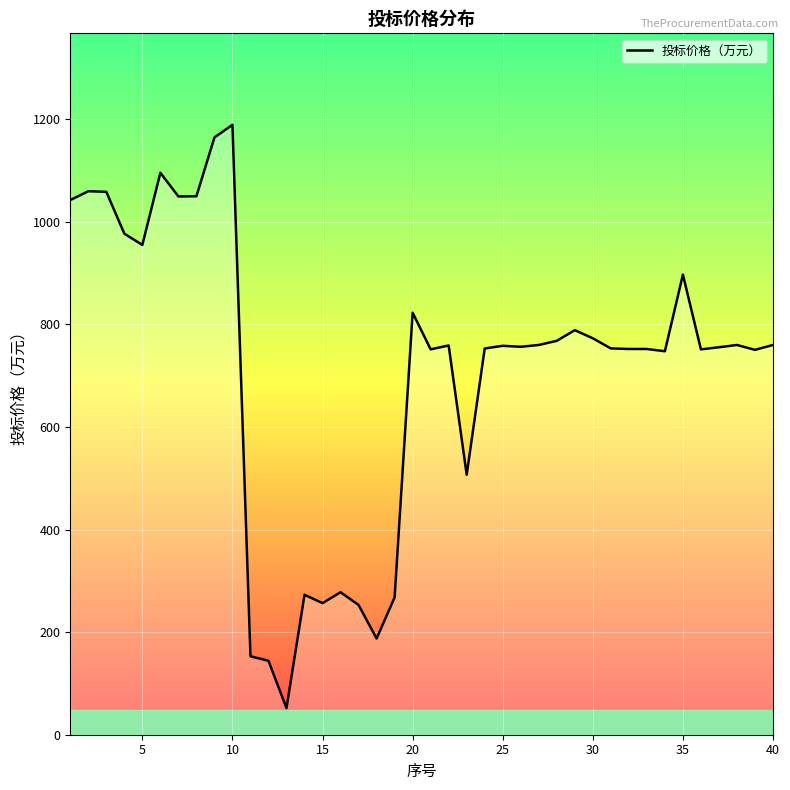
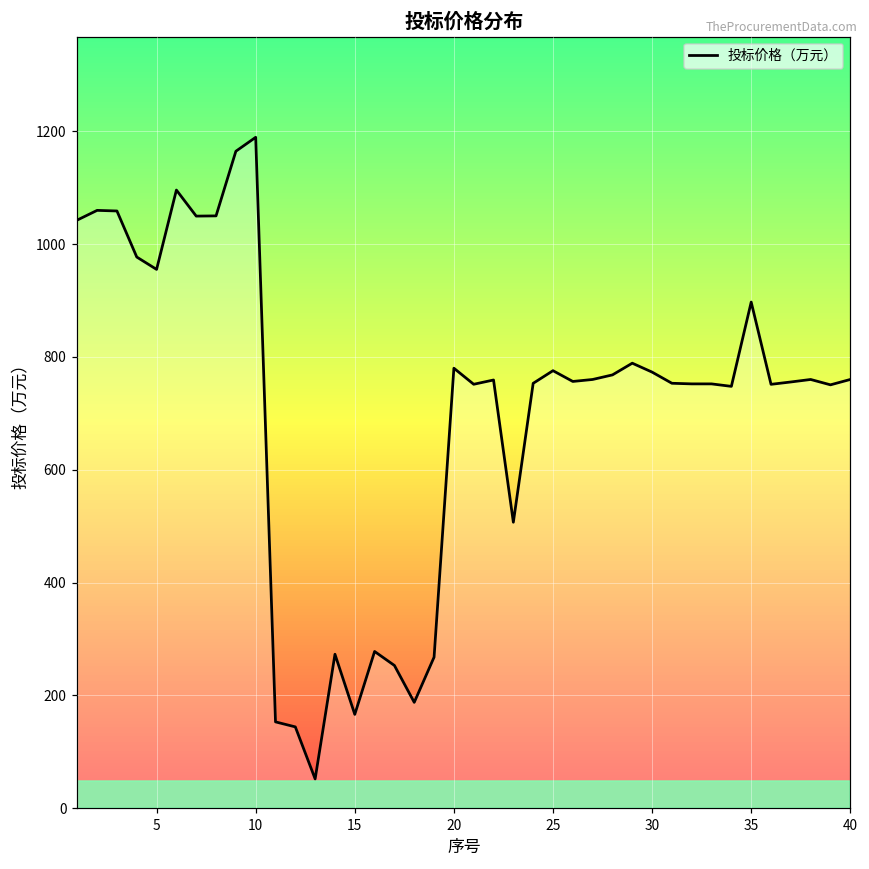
  {
    "5": 960,
    "10": 1190,
-   "15": 260,
-   "20": 820,
-   "25": 760,
+   "15": 170,
+   "20": 780,
+   "25": 780,
    "30": 770,
    "35": 900,
    "40": 760
  }
